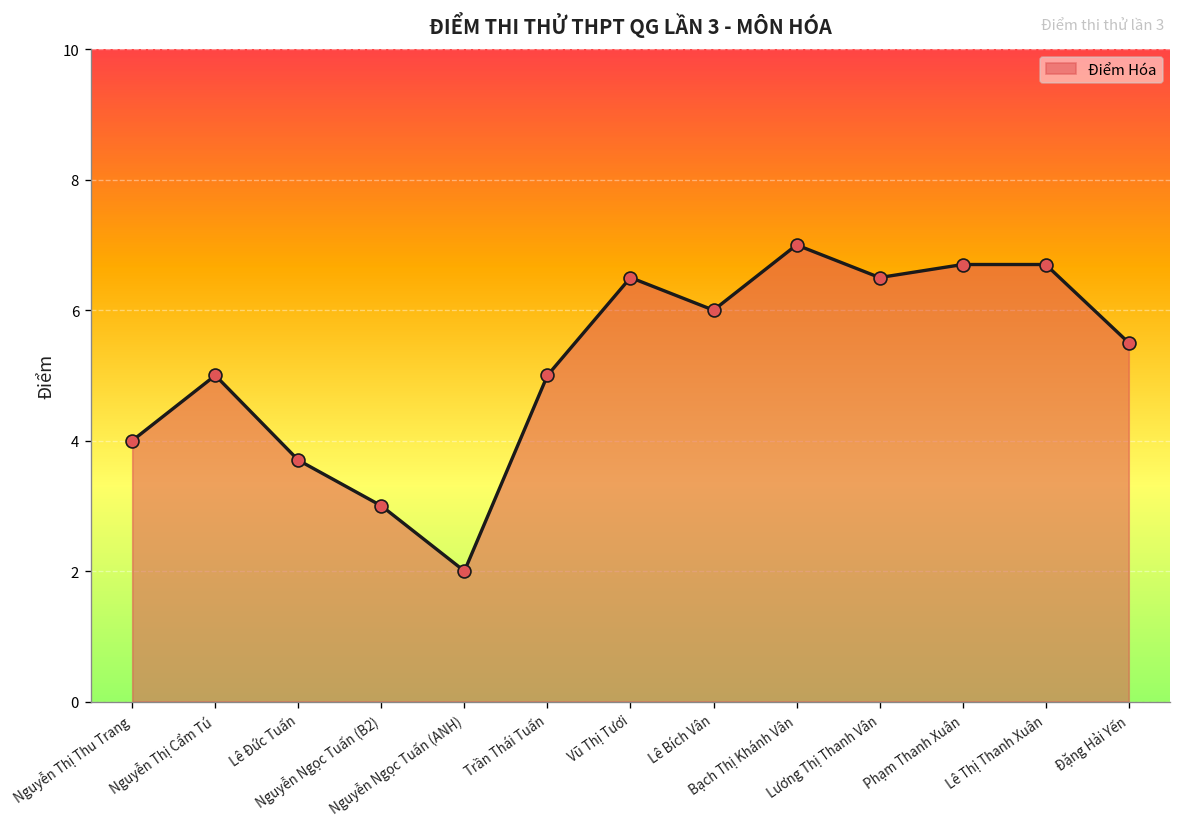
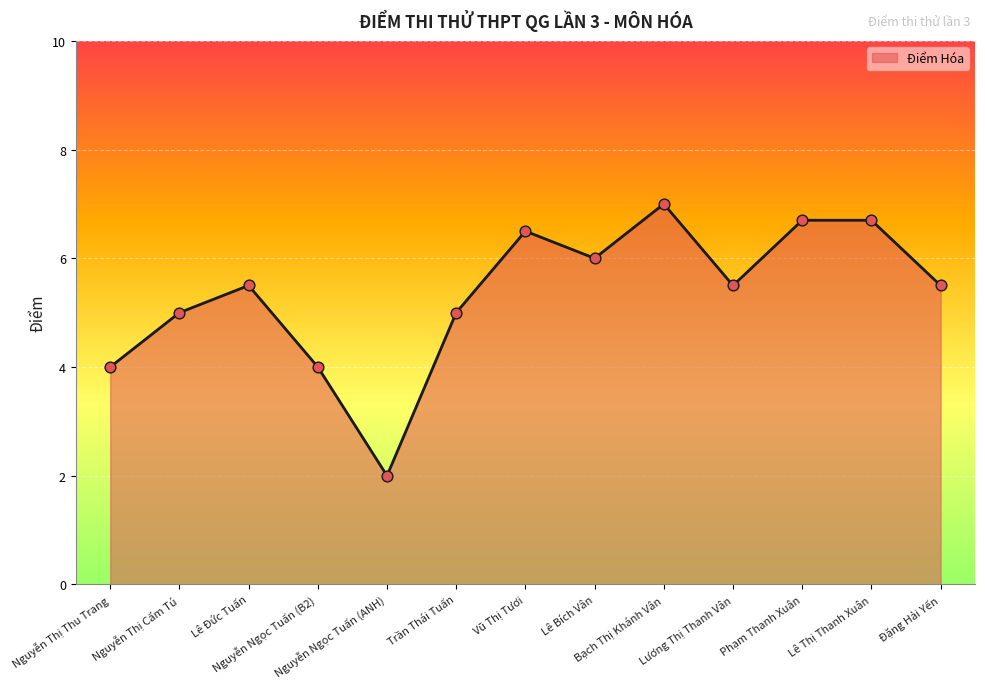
  {
    "Nguyễn Thị Thu Trang": 4.0,
    "Nguyễn Thị Cẩm Tú": 5.0,
-   "Lê Đức Tuấn": 3.7,
-   "Nguyễn Ngọc Tuấn (B2)": 3,
+   "Lê Đức Tuấn": 5.5,
+   "Nguyễn Ngọc Tuấn (B2)": 4,
    "Nguyễn Ngọc Tuấn (ANH)": 2.0,
    "Trần Thái Tuấn": 5.0,
    "Vũ Thị Tươi": 6.5,
    "Lê Bích Vân": 6.0,
    "Bạch Thị Khánh Vân": 7.0,
-   "Lương Thị Thanh Vân": 6.5,
+   "Lương Thị Thanh Vân": 5.5,
    "Phạm Thanh Xuân": 6.7,
    "Lê Thị Thanh Xuân": 6.7,
    "Đặng Hải Yến": 5.5
  }
